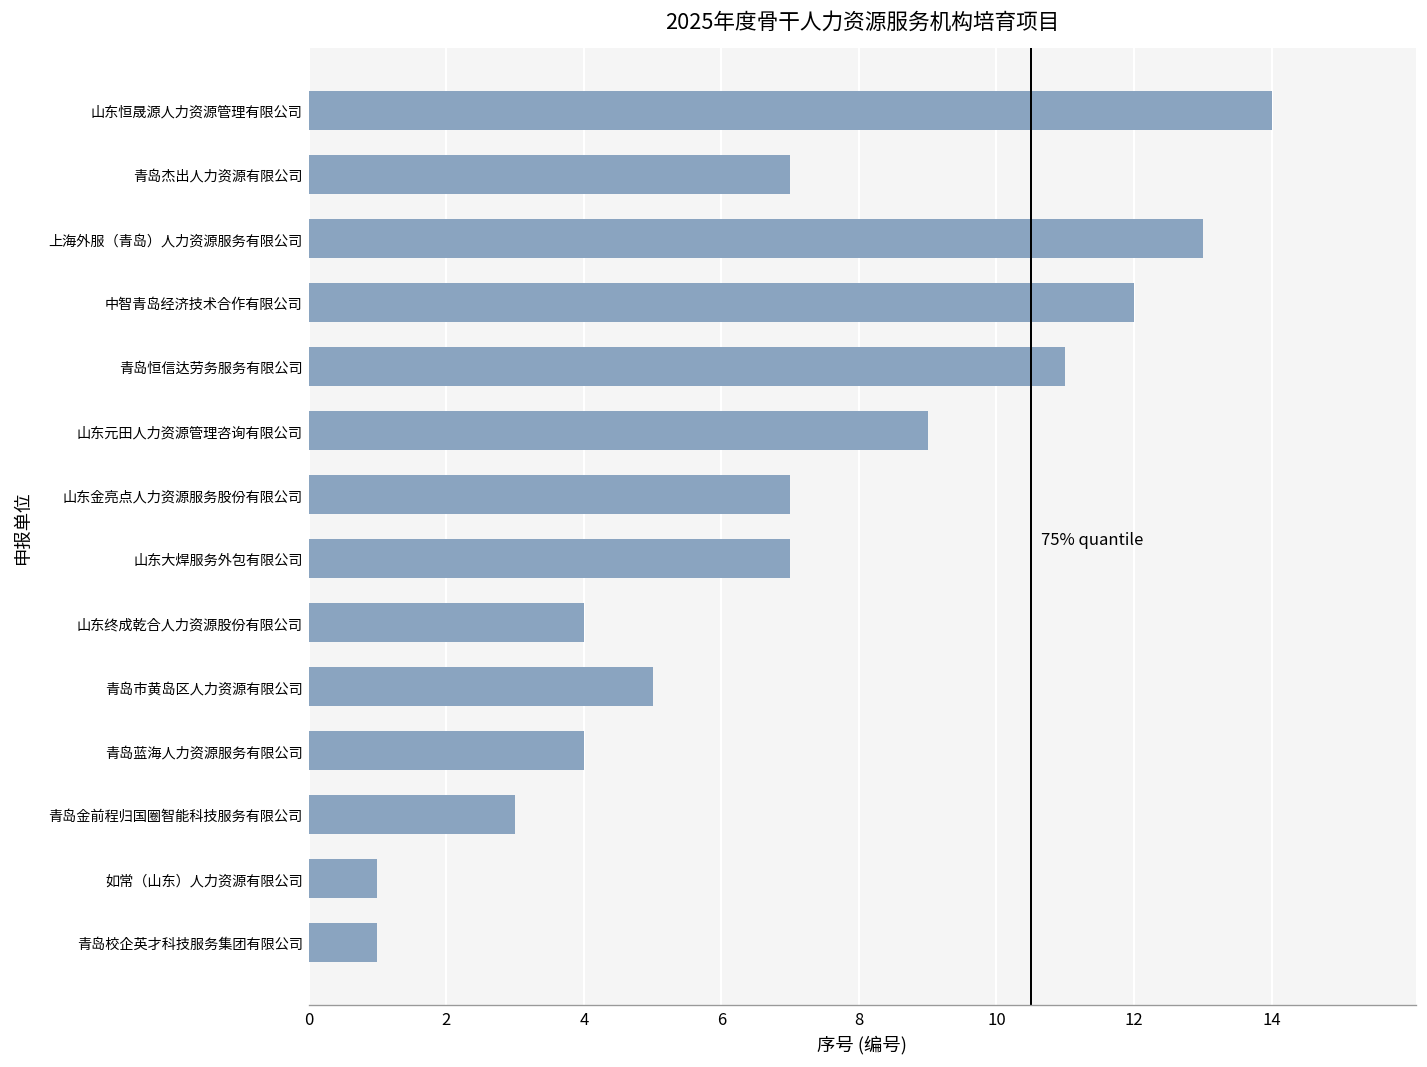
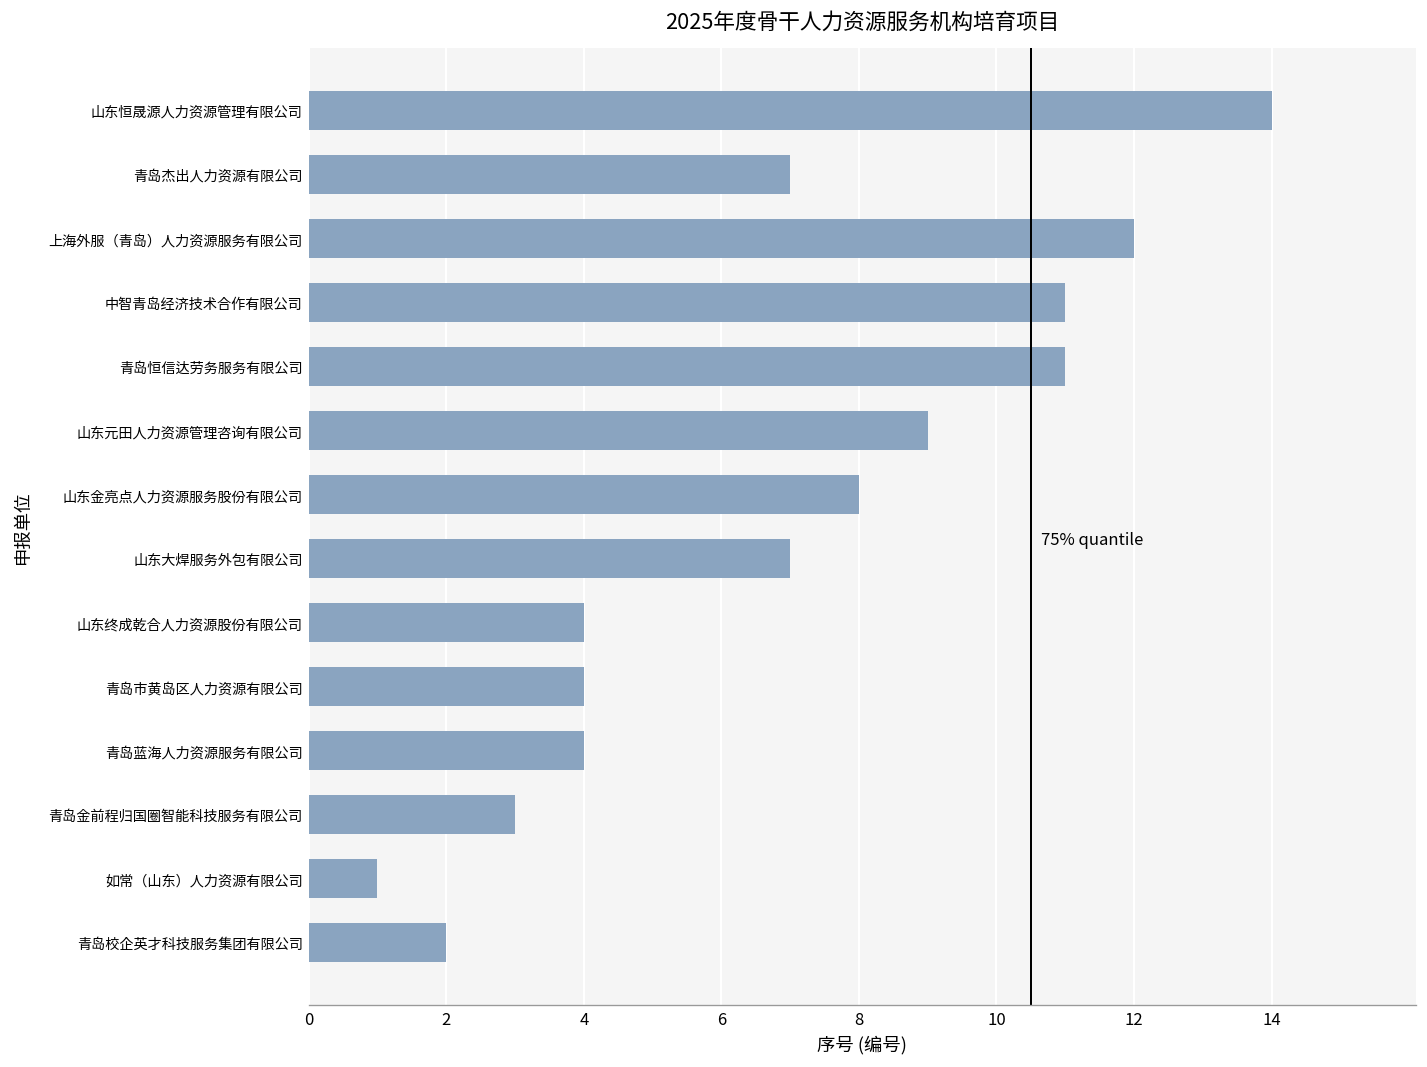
  {
    "山东恒晟源人力资源管理有限公司": 14,
    "青岛杰出人力资源有限公司": 7,
-   "上海外服（青岛）人力资源服务有限公司": 13,
-   "中智青岛经济技术合作有限公司": 12,
+   "上海外服（青岛）人力资源服务有限公司": 12,
+   "中智青岛经济技术合作有限公司": 11,
    "青岛恒信达劳务服务有限公司": 11,
    "山东元田人力资源管理咨询有限公司": 9,
-   "山东金亮点人力资源服务股份有限公司": 7,
+   "山东金亮点人力资源服务股份有限公司": 8,
    "山东大焊服务外包有限公司": 7,
    "山东终成乾合人力资源股份有限公司": 4,
-   "青岛市黄岛区人力资源有限公司": 5,
+   "青岛市黄岛区人力资源有限公司": 4,
    "青岛蓝海人力资源服务有限公司": 4,
    "青岛金前程归国圈智能科技服务有限公司": 3,
    "如常（山东）人力资源有限公司": 1,
-   "青岛校企英才科技服务集团有限公司": 1
+   "青岛校企英才科技服务集团有限公司": 2
  }
